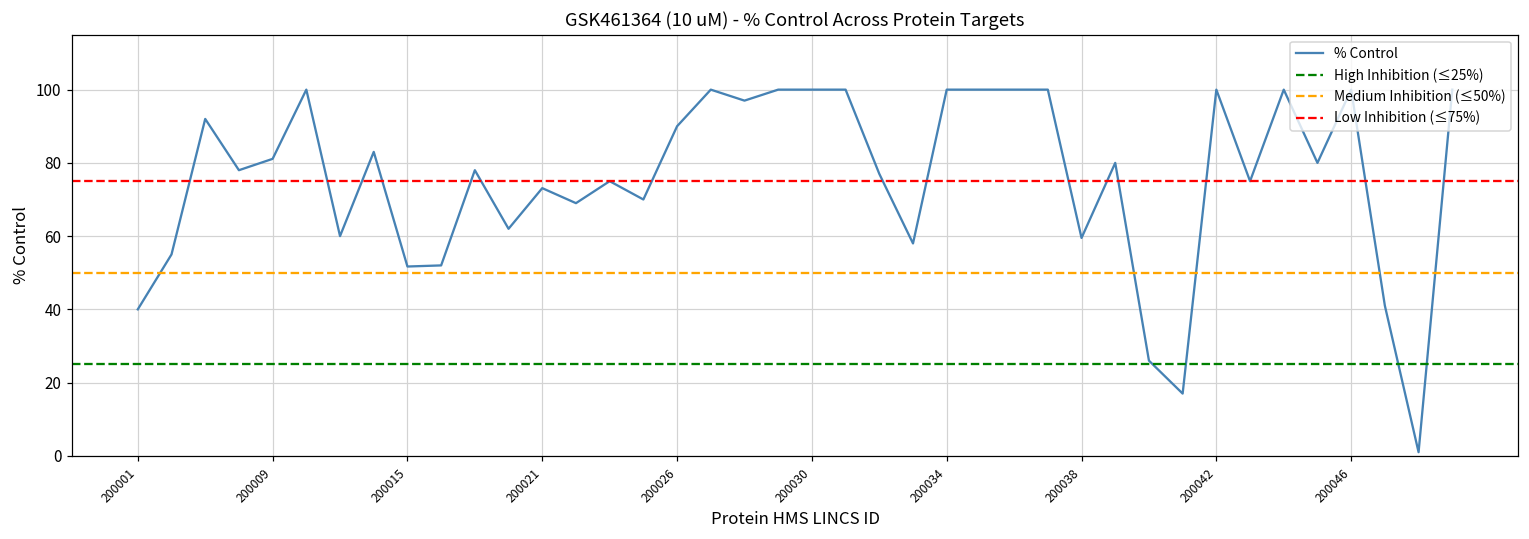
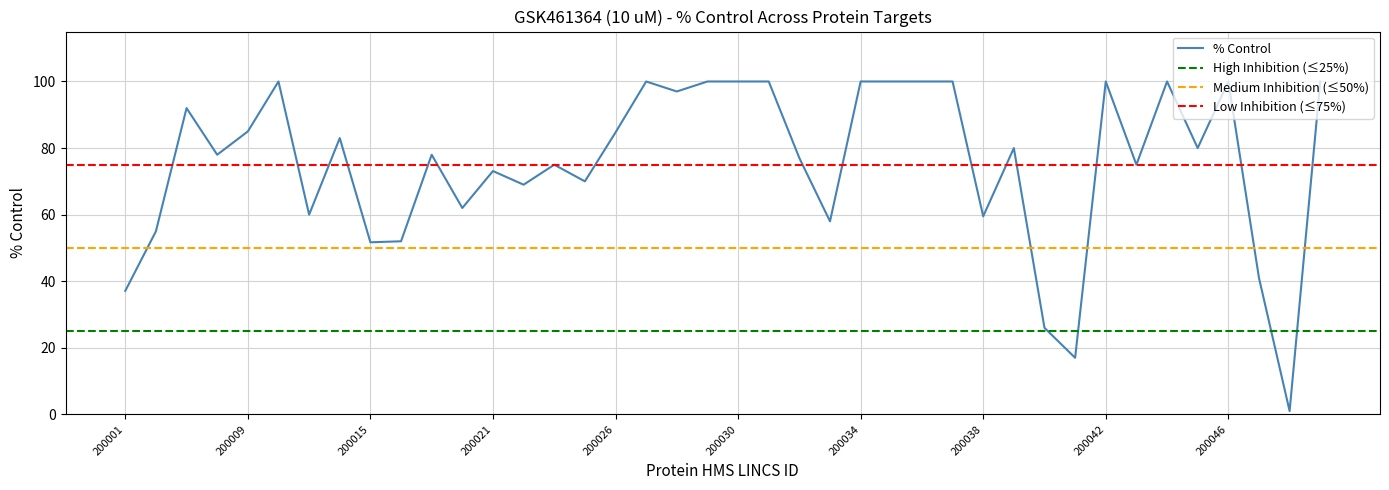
  {
-   "200001": 40,
-   "200009": 81,
+   "200001": 37,
+   "200009": 85,
    "200015": 52,
    "200021": 73,
-   "200026": 90,
+   "200026": 85,
    "200030": 100,
    "200034": 100,
    "200038": 60,
    "200042": 100
  }
